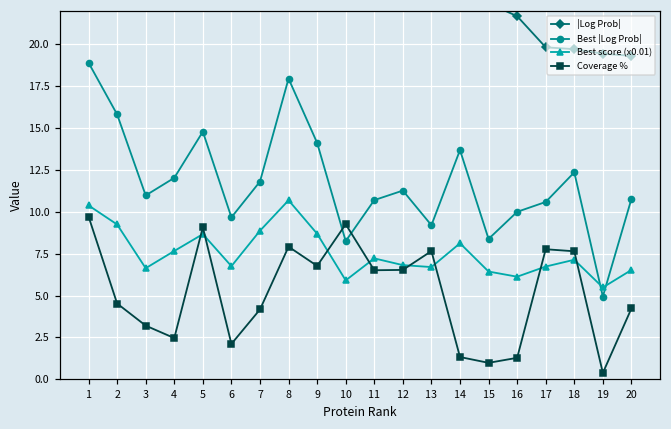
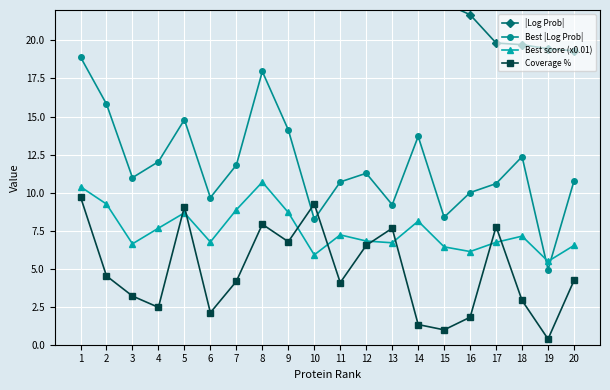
  {
    "Coverage %": {
      "1": 9.7,
      "2": 4.5,
      "3": 3.2,
      "4": 2.5,
      "5": 9.1,
      "6": 2.1,
      "7": 4.2,
      "8": 7.9,
      "9": 6.8,
      "10": 9.3,
-     "11": 6.5,
+     "11": 4.1,
      "12": 6.5,
      "13": 7.7,
      "14": 1.3,
      "15": 1.0,
-     "16": 1.3,
+     "16": 1.8,
      "17": 7.8,
-     "18": 7.6,
+     "18": 2.9,
      "19": 0.4,
      "20": 4.2
    }
  }
